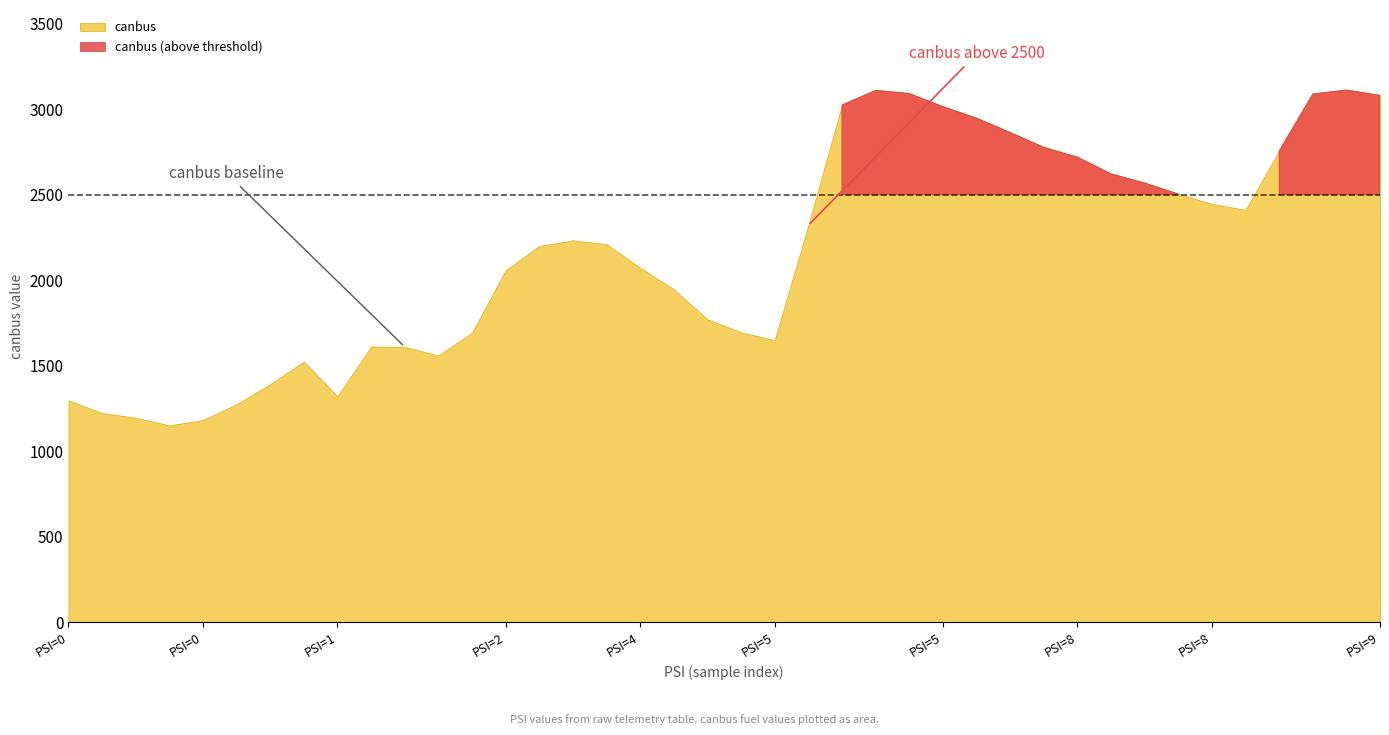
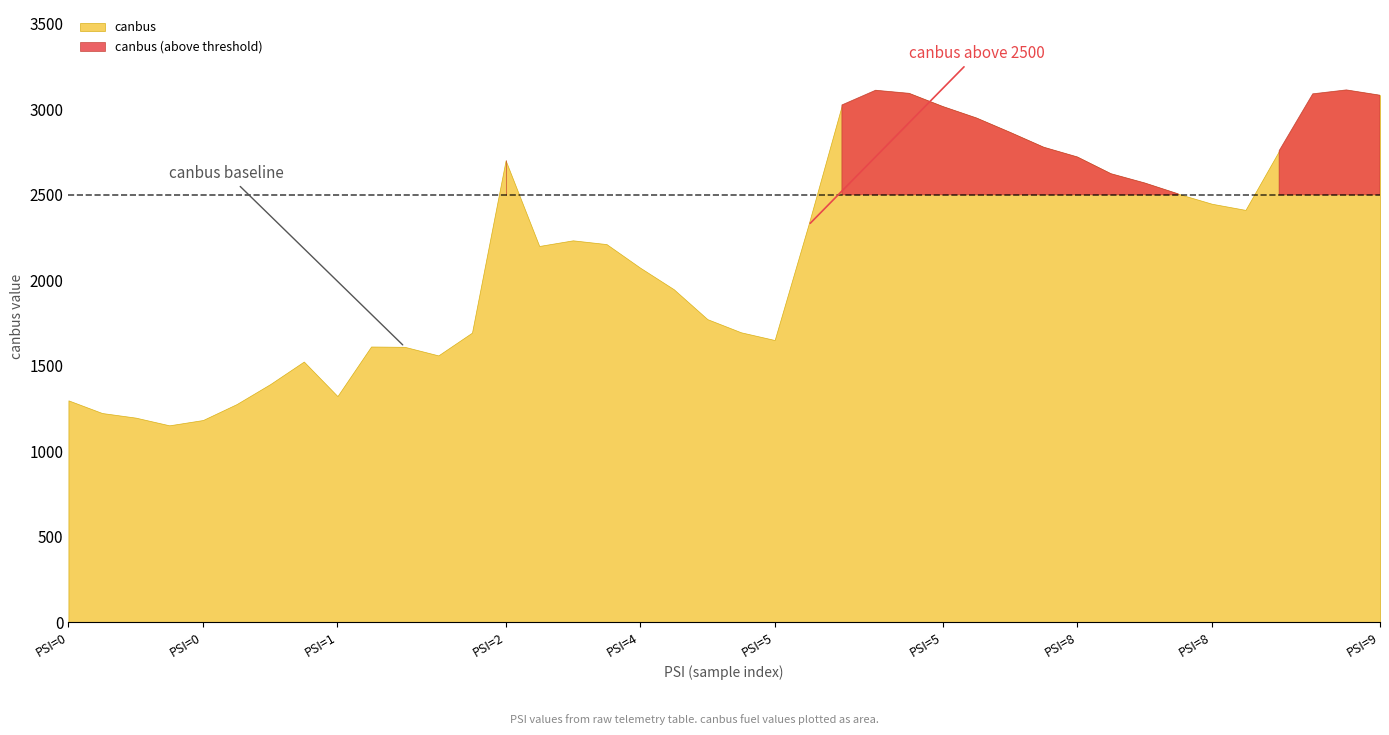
  {
    "PSI=1": 1320,
-   "PSI=2": 2060,
+   "PSI=2": 2700,
    "PSI=4": 2070,
    "PSI=9": 3080
  }
